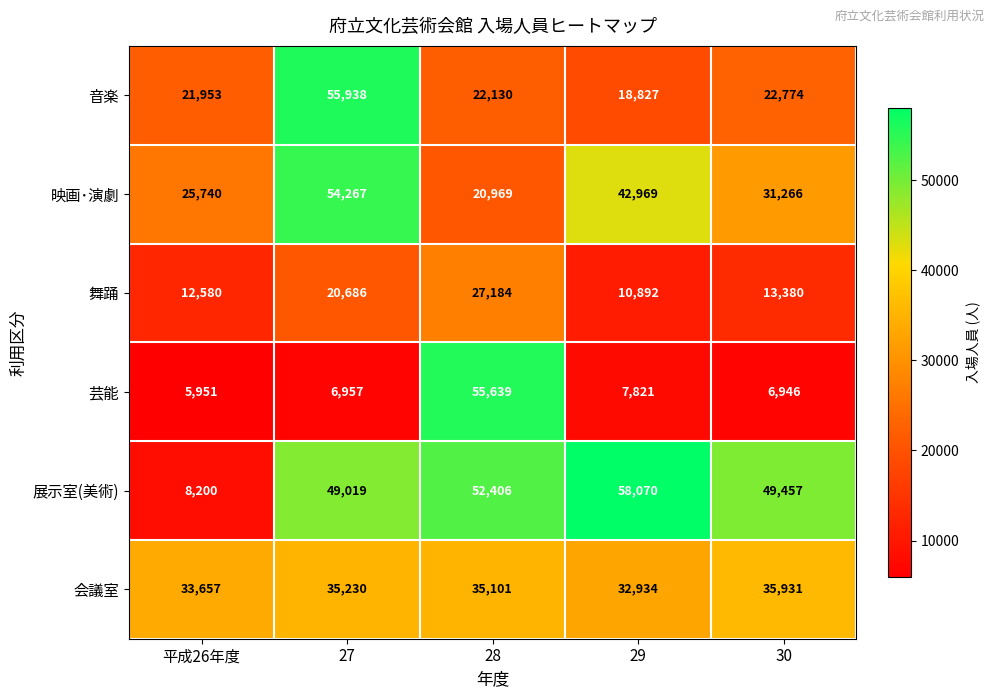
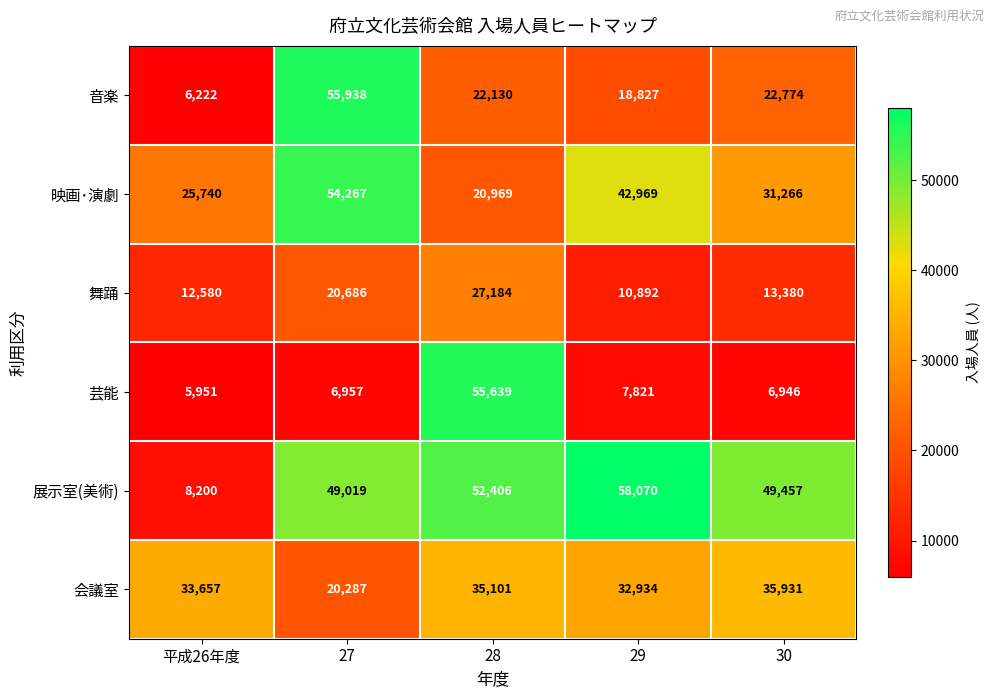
  {
    "音楽": {
-     "平成26年度": "21,953",
+     "平成26年度": "6,222",
      "27": "55,938",
      "28": "22,130",
      "29": "18,827",
      "30": "22,774"
    },
    "映画･演劇": {
      "平成26年度": "25,740",
      "27": "54,267",
      "28": "20,969",
      "29": "42,969",
      "30": "31,266"
    },
    "舞踊": {
      "平成26年度": "12,580",
      "27": "20,686",
      "28": "27,184",
      "29": "10,892",
      "30": "13,380"
    },
    "芸能": {
      "平成26年度": "5,951",
      "27": "6,957",
      "28": "55,639",
      "29": "7,821",
      "30": "6,946"
    },
    "展示室(美術)": {
      "平成26年度": "8,200",
      "27": "49,019",
      "28": "52,406",
      "29": "58,070",
      "30": "49,457"
    },
    "会議室": {
      "平成26年度": "33,657",
-     "27": "35,230",
+     "27": "20,287",
      "28": "35,101",
      "29": "32,934",
      "30": "35,931"
    }
  }
